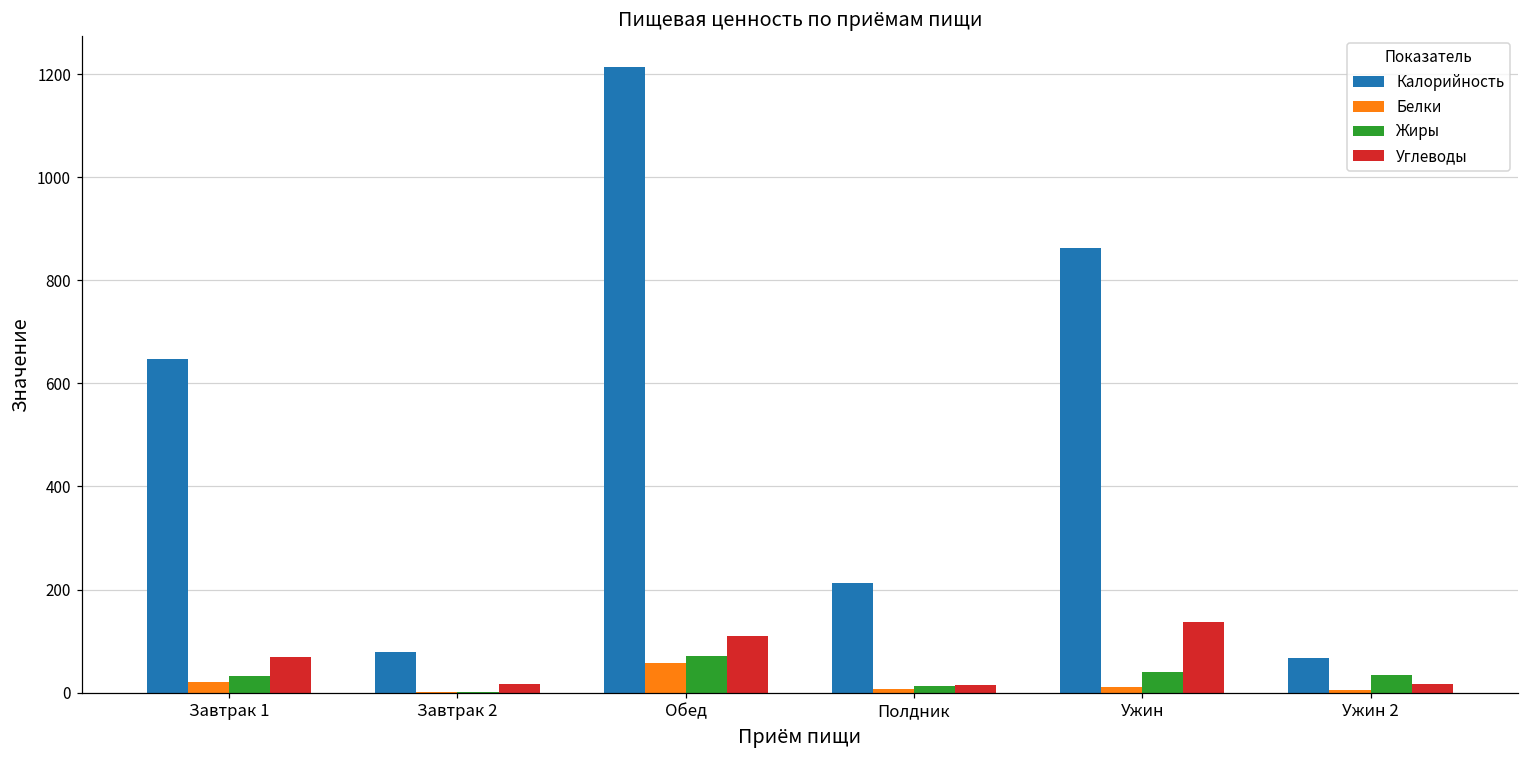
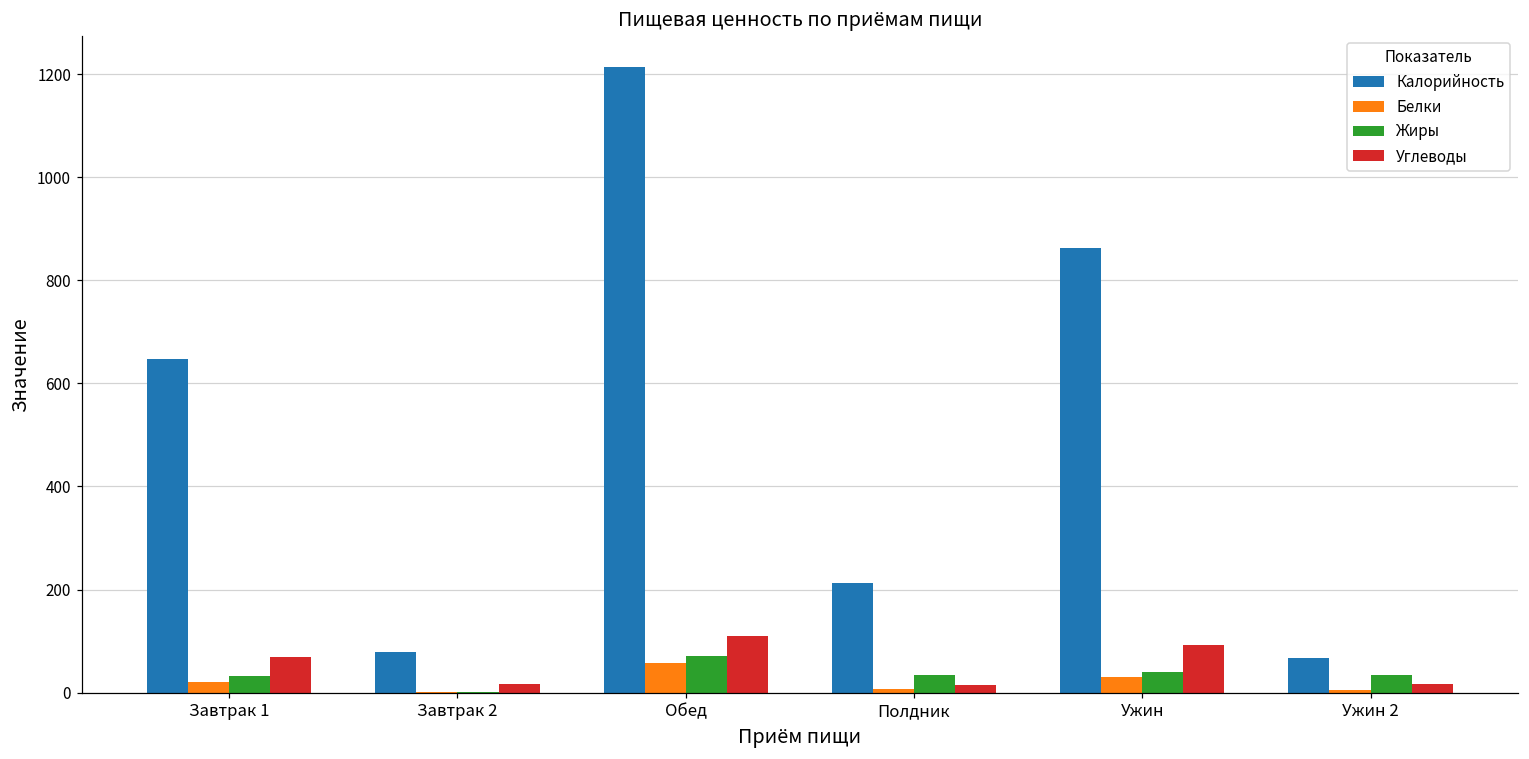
  {
    "Калорийность": {
      "Завтрак 1": 650,
      "Завтрак 2": 80,
      "Обед": 1210,
      "Полдник": 210,
      "Ужин": 860,
      "Ужин 2": 70
    },
    "Белки": {
      "Завтрак 1": 20,
      "Обед": 60,
      "Полдник": 10,
-     "Ужин": 10
+     "Ужин": 30
    },
    "Жиры": {
      "Завтрак 1": 30,
      "Обед": 70,
-     "Полдник": 10,
+     "Полдник": 30,
      "Ужин": 40,
      "Ужин 2": 30
    },
    "Углеводы": {
      "Завтрак 1": 70,
      "Завтрак 2": 20,
      "Обед": 110,
      "Полдник": 20,
-     "Ужин": 140,
+     "Ужин": 90,
      "Ужин 2": 20
    }
  }
